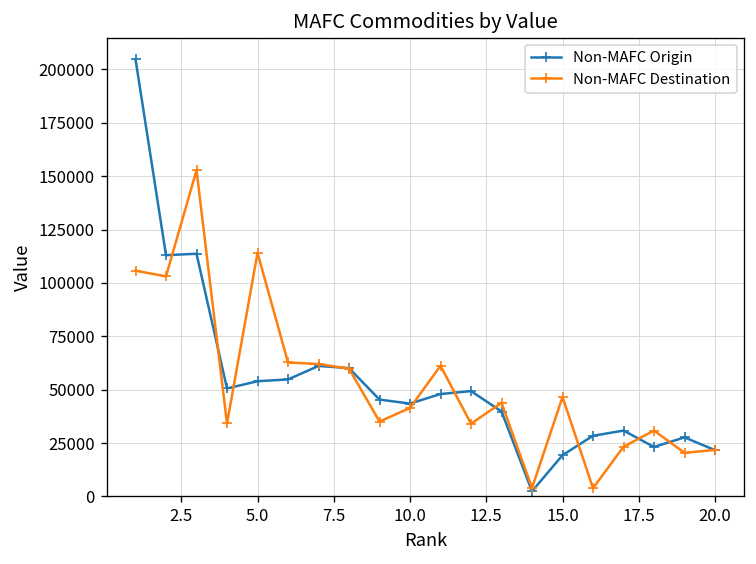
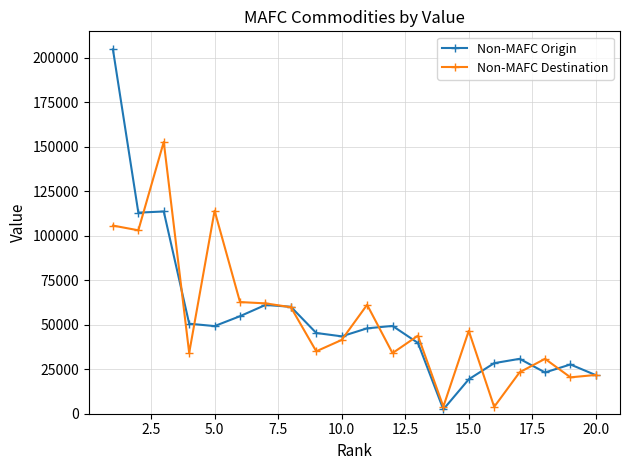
  {
    "Non-MAFC Origin": {
-     "5.0": 54000,
+     "5.0": 49000,
      "10.0": 43000,
      "15.0": 19000
    },
    "Non-MAFC Destination": {
      "5.0": 114000,
      "10.0": 41000,
      "15.0": 47000
    }
  }
